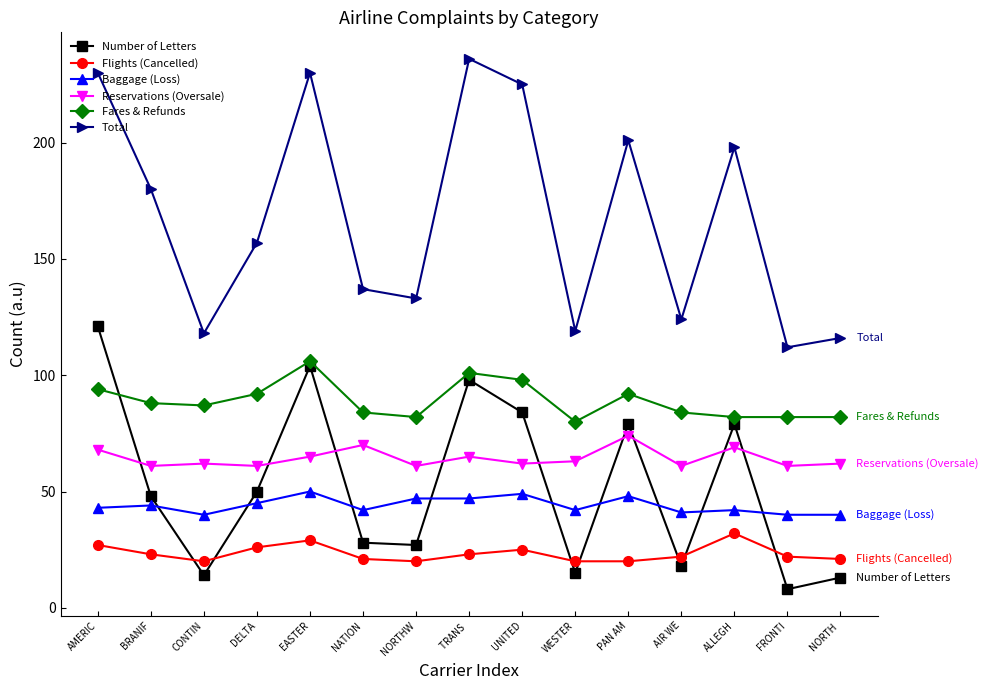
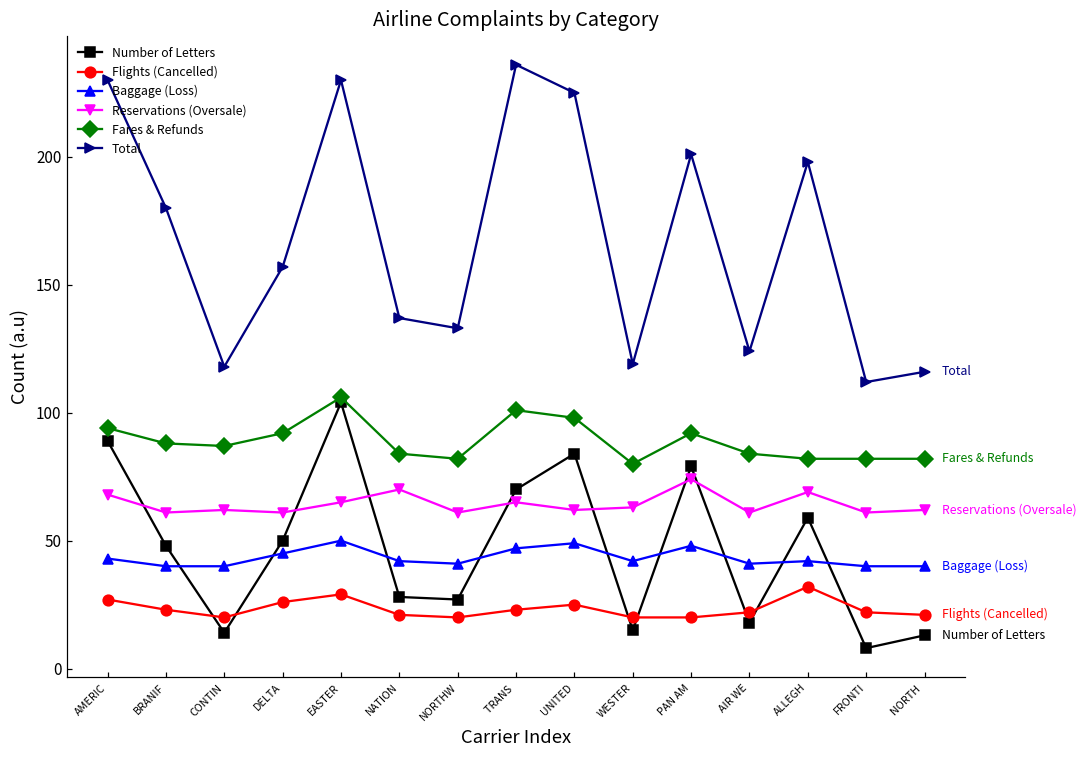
  {
    "Number of Letters": {
-     "AMERIC": 121,
+     "AMERIC": 89,
      "BRANIF": 48,
      "CONTIN": 14,
      "DELTA": 50,
      "EASTER": 104,
      "NATION": 28,
      "NORTHW": 27,
-     "TRANS": 98,
+     "TRANS": 70,
      "UNITED": 84,
      "WESTER": 15,
      "PAN AM": 79,
      "AIR WE": 18,
-     "ALLEGH": 79,
+     "ALLEGH": 59,
      "FRONTI": 8,
      "NORTH": 13
    },
    "Flights (Cancelled)": {
      "AMERIC": 27,
      "BRANIF": 23,
      "CONTIN": 20,
      "DELTA": 26,
      "EASTER": 29,
      "NATION": 21,
      "NORTHW": 20,
      "TRANS": 23,
      "UNITED": 25,
      "WESTER": 20,
      "PAN AM": 20,
      "AIR WE": 22,
      "ALLEGH": 32,
      "FRONTI": 22,
      "NORTH": 21
    },
    "Baggage (Loss)": {
      "AMERIC": 43,
-     "BRANIF": 44,
+     "BRANIF": 40,
      "CONTIN": 40,
      "DELTA": 45,
      "EASTER": 50,
      "NATION": 42,
-     "NORTHW": 47,
+     "NORTHW": 41,
      "TRANS": 47,
      "UNITED": 49,
      "WESTER": 42,
      "PAN AM": 48,
      "AIR WE": 41,
      "ALLEGH": 42,
      "FRONTI": 40,
      "NORTH": 40
    },
    "Reservations (Oversale)": {
      "AMERIC": 68,
      "BRANIF": 61,
      "CONTIN": 62,
      "DELTA": 61,
      "EASTER": 65,
      "NATION": 70,
      "NORTHW": 61,
      "TRANS": 65,
      "UNITED": 62,
      "WESTER": 63,
      "PAN AM": 74,
      "AIR WE": 61,
      "ALLEGH": 69,
      "FRONTI": 61,
      "NORTH": 62
    },
    "Fares & Refunds": {
      "AMERIC": 94,
      "BRANIF": 88,
      "CONTIN": 87,
      "DELTA": 92,
      "EASTER": 106,
      "NATION": 84,
      "NORTHW": 82,
      "TRANS": 101,
      "UNITED": 98,
      "WESTER": 80,
      "PAN AM": 92,
      "AIR WE": 84,
      "ALLEGH": 82,
      "FRONTI": 82,
      "NORTH": 82
    },
    "Total": {
      "AMERIC": 230,
      "BRANIF": 180,
      "CONTIN": 118,
      "DELTA": 157,
      "EASTER": 230,
      "NATION": 137,
      "NORTHW": 133,
      "TRANS": 236,
      "UNITED": 225,
      "WESTER": 119,
      "PAN AM": 201,
      "AIR WE": 124,
      "ALLEGH": 198,
      "FRONTI": 112,
      "NORTH": 116
    }
  }
